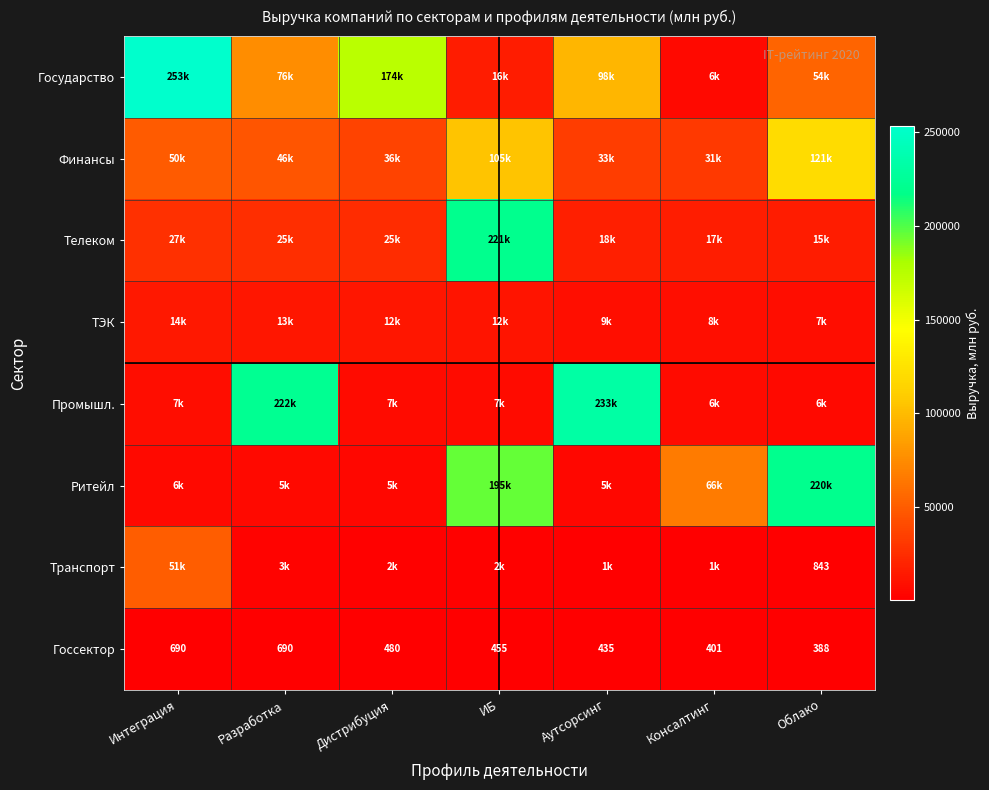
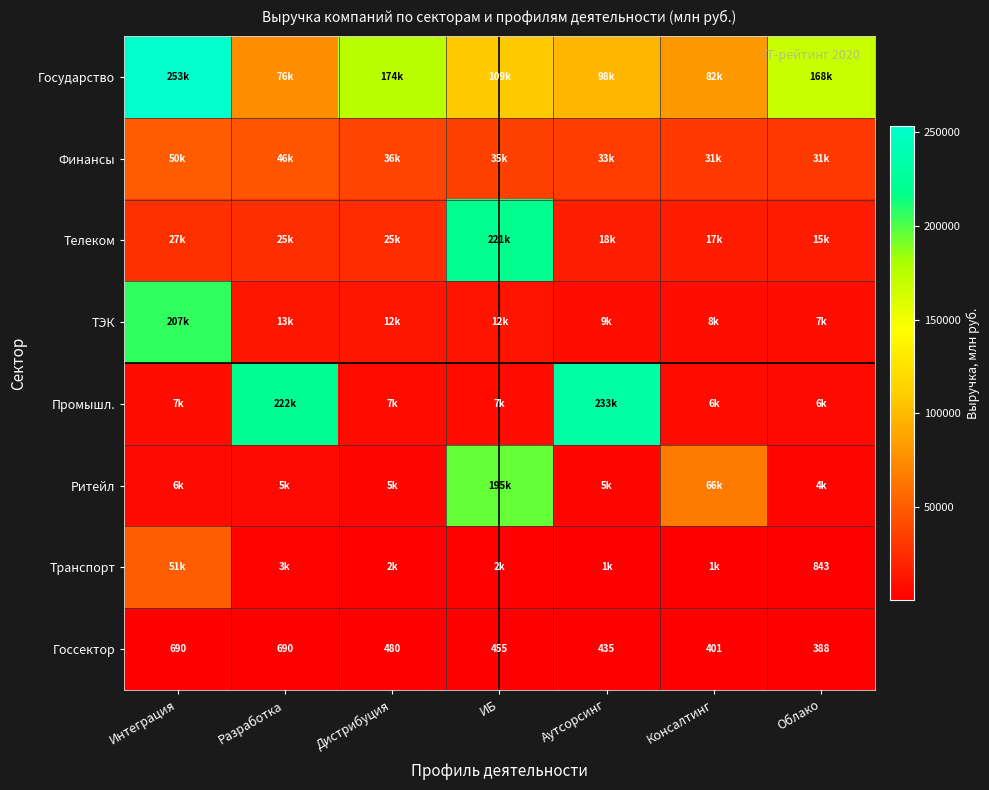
  {
    "Государство": {
      "Интеграция": "253k",
      "Разработка": "76k",
      "Дистрибуция": "174k",
-     "ИБ": "16k",
+     "ИБ": "109k",
      "Аутсорсинг": "98k",
-     "Консалтинг": "6k",
-     "Облако": "54k"
+     "Консалтинг": "82k",
+     "Облако": "168k"
    },
    "Финансы": {
      "Интеграция": "50k",
      "Разработка": "46k",
      "Дистрибуция": "36k",
-     "ИБ": "105k",
+     "ИБ": "35k",
      "Аутсорсинг": "33k",
      "Консалтинг": "31k",
-     "Облако": "121k"
+     "Облако": "31k"
    },
    "Телеком": {
      "Интеграция": "27k",
      "Разработка": "25k",
      "Дистрибуция": "25k",
      "ИБ": "221k",
      "Аутсорсинг": "18k",
      "Консалтинг": "17k",
      "Облако": "15k"
    },
    "ТЭК": {
-     "Интеграция": "14k",
+     "Интеграция": "207k",
      "Разработка": "13k",
      "Дистрибуция": "12k",
      "ИБ": "12k",
      "Аутсорсинг": "9k",
      "Консалтинг": "8k",
      "Облако": "7k"
    },
    "Промышл.": {
      "Интеграция": "7k",
      "Разработка": "222k",
      "Дистрибуция": "7k",
      "ИБ": "7k",
      "Аутсорсинг": "233k",
      "Консалтинг": "6k",
      "Облако": "6k"
    },
    "Ритейл": {
      "Интеграция": "6k",
      "Разработка": "5k",
      "Дистрибуция": "5k",
      "ИБ": "195k",
      "Аутсорсинг": "5k",
      "Консалтинг": "66k",
-     "Облако": "220k"
+     "Облако": "4k"
    },
    "Транспорт": {
      "Интеграция": "51k",
      "Разработка": "3k",
      "Дистрибуция": "2k",
      "ИБ": "2k",
      "Аутсорсинг": "1k",
      "Консалтинг": "1k",
      "Облако": "843"
    },
    "Госсектор": {
      "Интеграция": "690",
      "Разработка": "690",
      "Дистрибуция": "480",
      "ИБ": "455",
      "Аутсорсинг": "435",
      "Консалтинг": "401",
      "Облако": "388"
    }
  }
